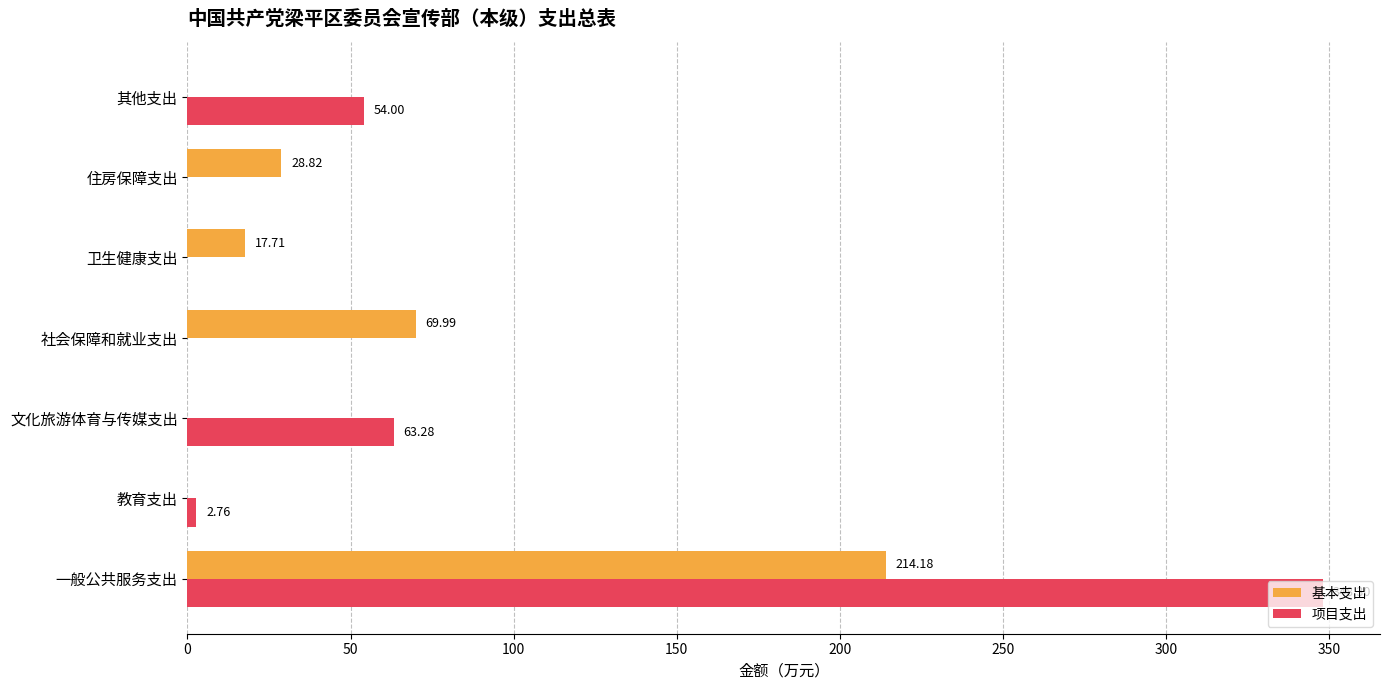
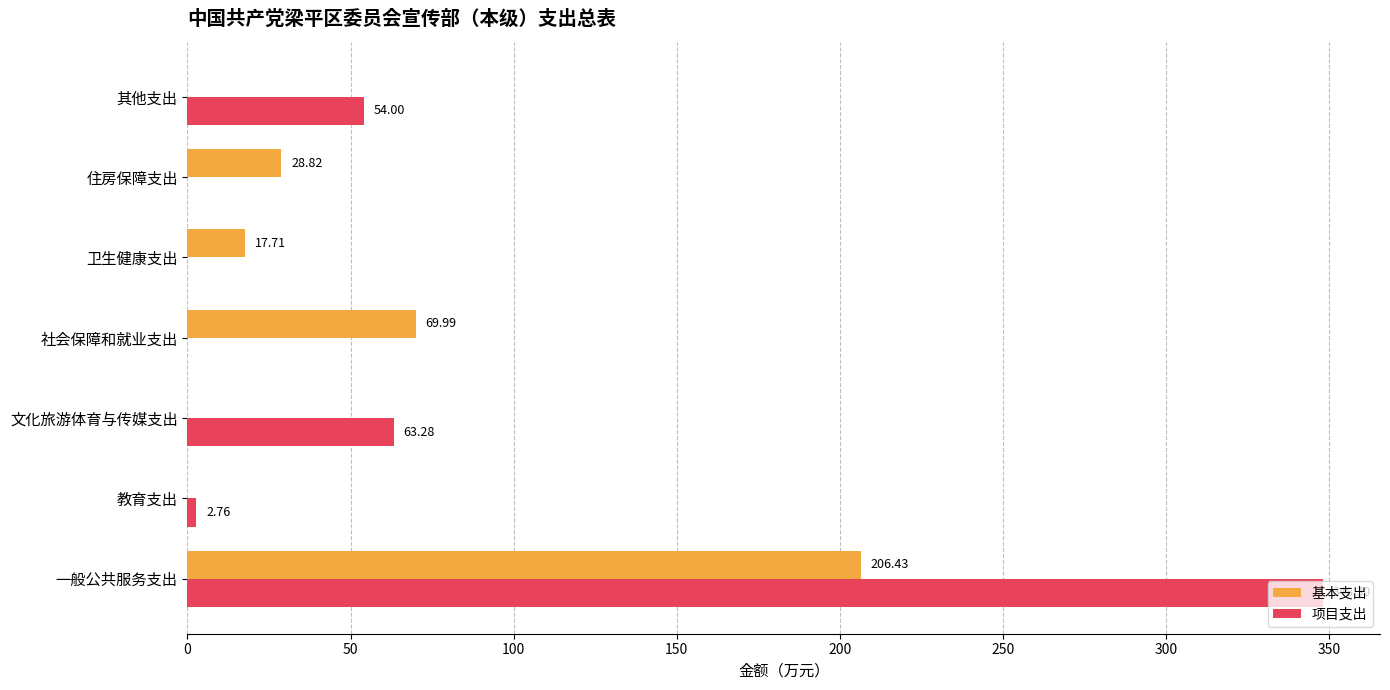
  {
    "基本支出": {
      "住房保障支出": 28.82,
      "卫生健康支出": 17.71,
      "社会保障和就业支出": 69.99,
-     "一般公共服务支出": 214.18
+     "一般公共服务支出": 206.43
    },
    "项目支出": {
      "其他支出": 54.00,
      "文化旅游体育与传媒支出": 63.28,
      "教育支出": 2.76
    }
  }
